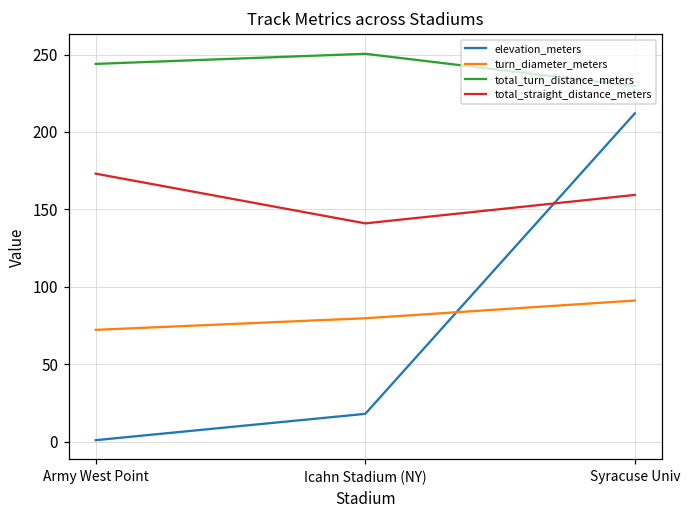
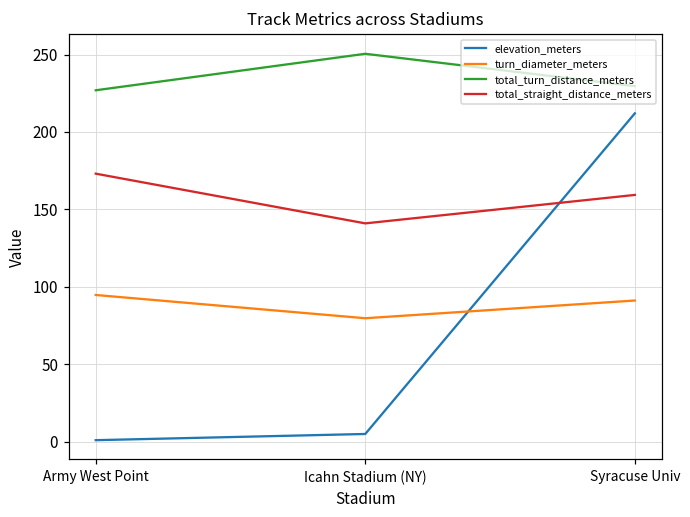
  {
    "elevation_meters": {
      "Army West Point": 1,
-     "Icahn Stadium (NY)": 18,
+     "Icahn Stadium (NY)": 5,
      "Syracuse Univ": 212
    },
    "turn_diameter_meters": {
-     "Army West Point": 72,
+     "Army West Point": 95,
      "Icahn Stadium (NY)": 80,
      "Syracuse Univ": 91
    },
    "total_turn_distance_meters": {
-     "Army West Point": 244,
+     "Army West Point": 227,
      "Icahn Stadium (NY)": 250
    },
    "total_straight_distance_meters": {
      "Army West Point": 173,
      "Icahn Stadium (NY)": 141,
      "Syracuse Univ": 159
    }
  }
